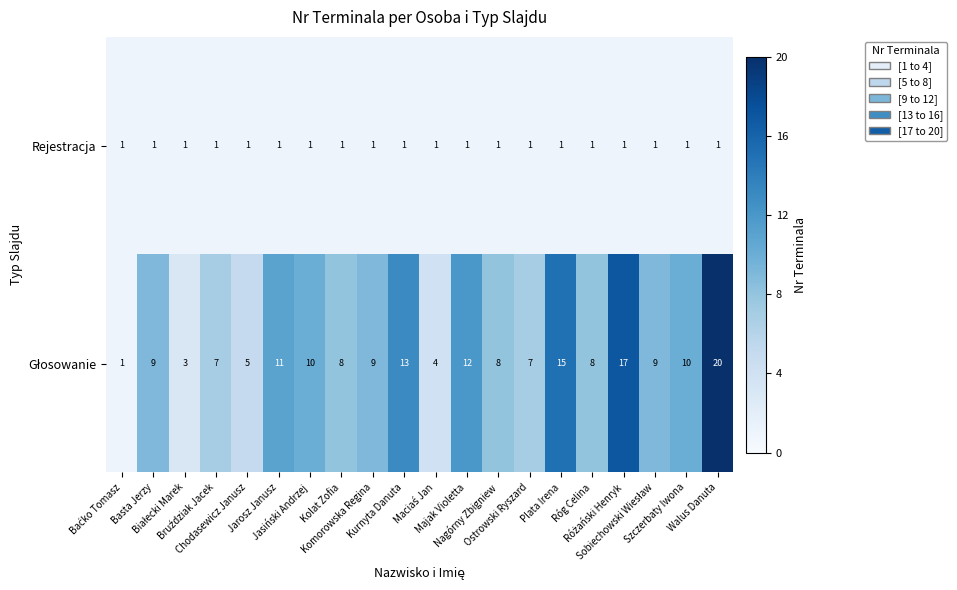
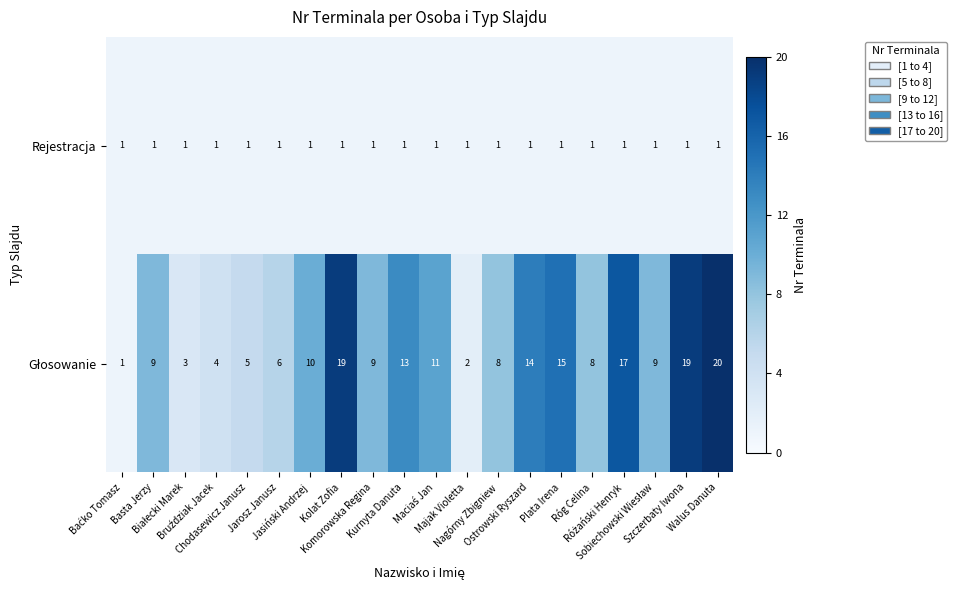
  {
    "Rejestracja": {
      "Baćko Tomasz": 1,
      "Basta Jerzy": 1,
      "Białecki Marek": 1,
      "Bruździak Jacek": 1,
      "Chodasewicz Janusz": 1,
      "Jarosz Janusz": 1,
      "Jasiński Andrzej": 1,
      "Kolat Zofia": 1,
      "Komorowska Regina": 1,
      "Kurnyta Danuta": 1,
      "Maciaś Jan": 1,
      "Majak Violetta": 1,
      "Nagórny Zbigniew": 1,
      "Ostrowski Ryszard": 1,
      "Plata Irena": 1,
      "Róg Celina": 1,
      "Różański Henryk": 1,
      "Sobiechowski Wiesław": 1,
      "Szczerbaty Iwona": 1,
      "Walus Danuta": 1
    },
    "Głosowanie": {
      "Baćko Tomasz": 1,
      "Basta Jerzy": 9,
      "Białecki Marek": 3,
-     "Bruździak Jacek": 7,
+     "Bruździak Jacek": 4,
      "Chodasewicz Janusz": 5,
-     "Jarosz Janusz": 11,
+     "Jarosz Janusz": 6,
      "Jasiński Andrzej": 10,
-     "Kolat Zofia": 8,
+     "Kolat Zofia": 19,
      "Komorowska Regina": 9,
      "Kurnyta Danuta": 13,
-     "Maciaś Jan": 4,
-     "Majak Violetta": 12,
+     "Maciaś Jan": 11,
+     "Majak Violetta": 2,
      "Nagórny Zbigniew": 8,
-     "Ostrowski Ryszard": 7,
+     "Ostrowski Ryszard": 14,
      "Plata Irena": 15,
      "Róg Celina": 8,
      "Różański Henryk": 17,
      "Sobiechowski Wiesław": 9,
-     "Szczerbaty Iwona": 10,
+     "Szczerbaty Iwona": 19,
      "Walus Danuta": 20
    }
  }
